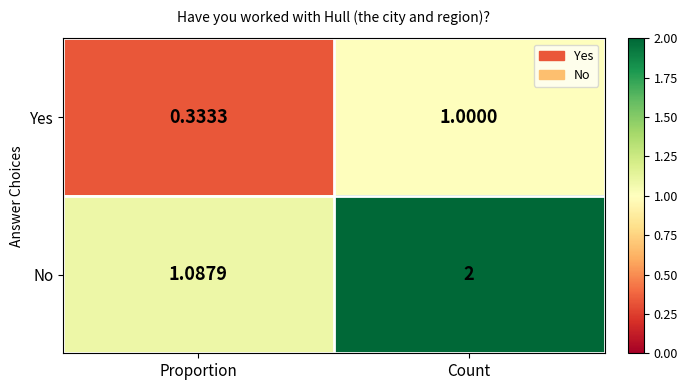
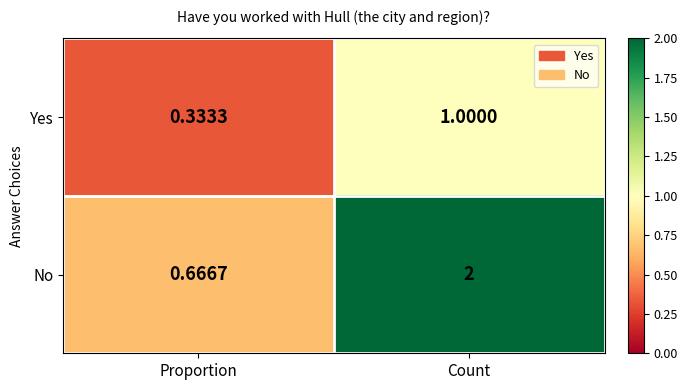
  {
    "Yes": {
      "Proportion": 0.3333,
      "Count": 1.0000
    },
    "No": {
-     "Proportion": 1.0879,
+     "Proportion": 0.6667,
      "Count": 2
    }
  }
